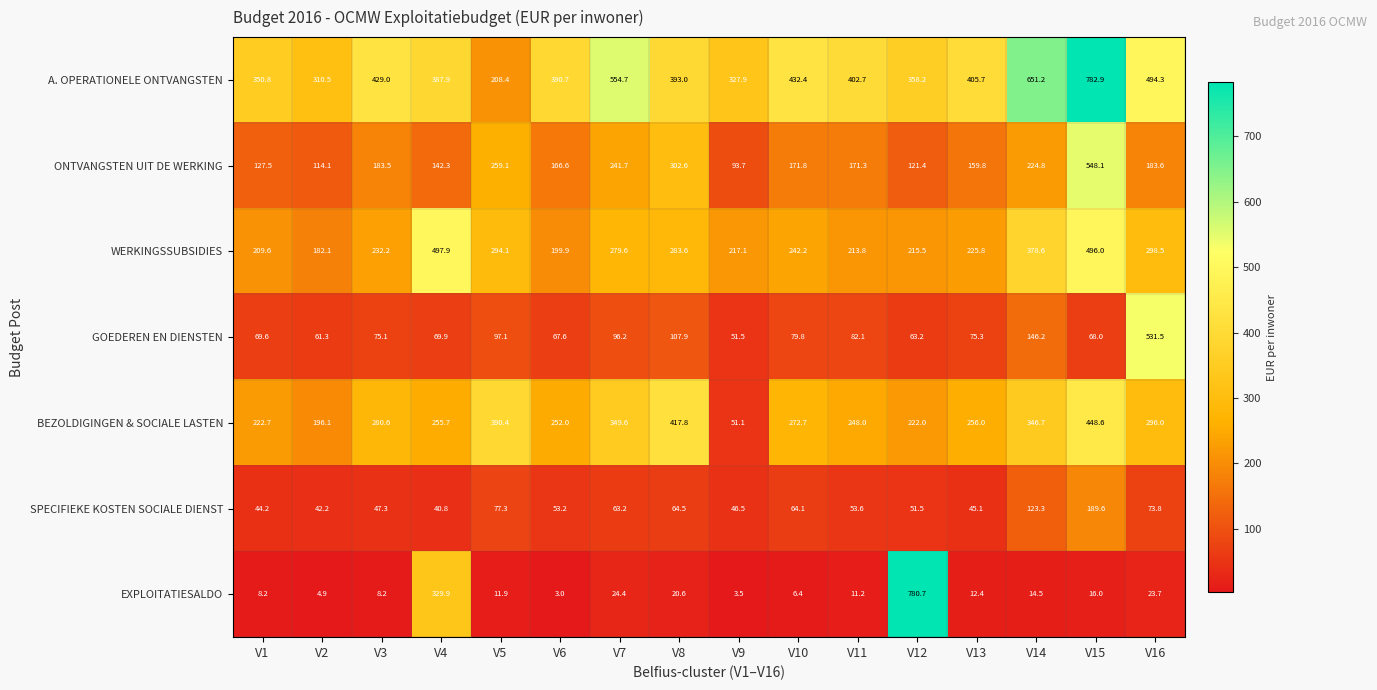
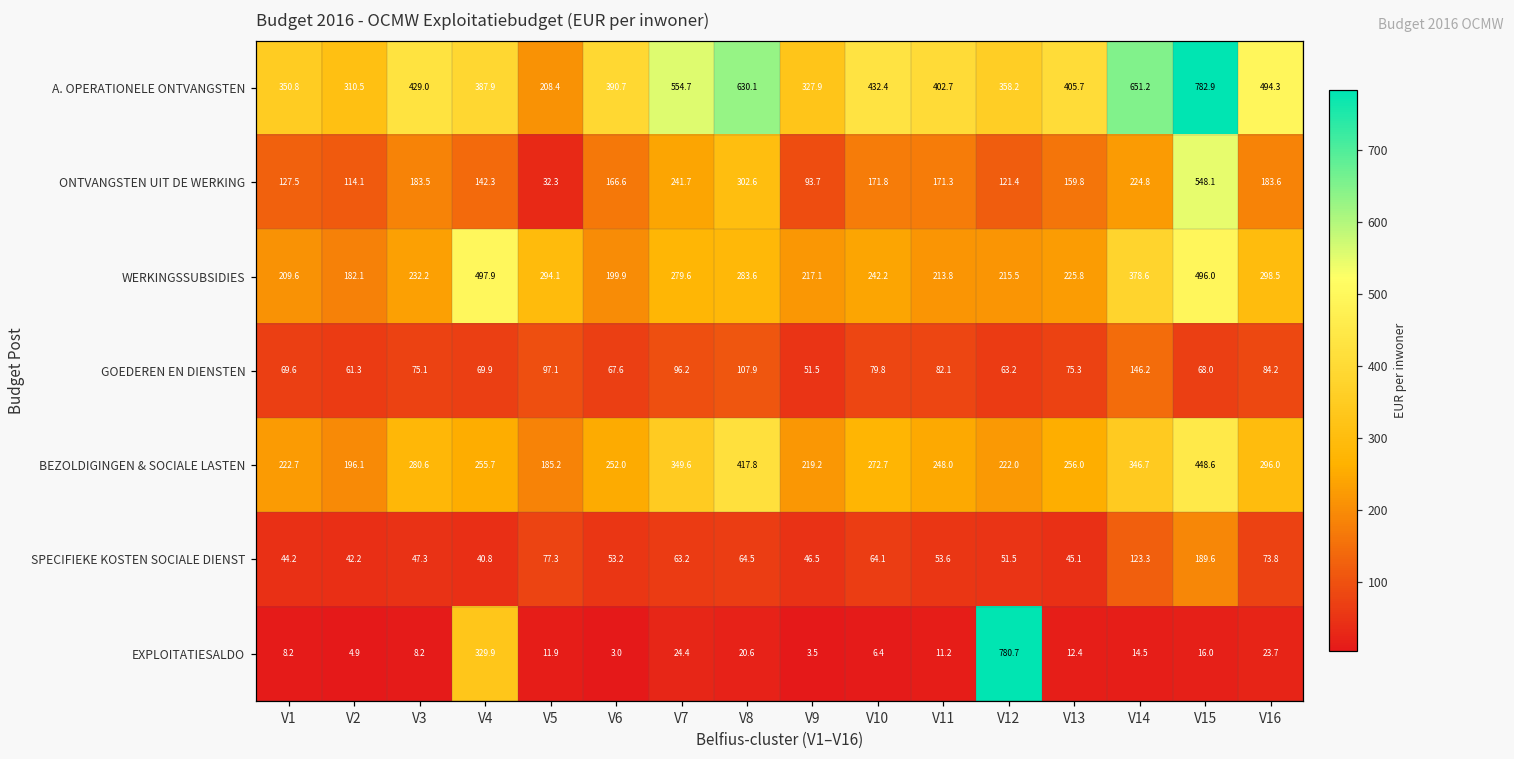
  {
    "A. OPERATIONELE ONTVANGSTEN": {
      "V1": 350.8,
      "V2": 310.5,
      "V3": 429.0,
      "V4": 387.9,
      "V5": 208.4,
      "V6": 390.7,
      "V7": 554.7,
-     "V8": 393.0,
+     "V8": 630.1,
      "V9": 327.9,
      "V10": 432.4,
      "V11": 402.7,
      "V12": 358.2,
      "V13": 405.7,
      "V14": 651.2,
      "V15": 782.9,
      "V16": 494.3
    },
    "ONTVANGSTEN UIT DE WERKING": {
      "V1": 127.5,
      "V2": 114.1,
      "V3": 183.5,
      "V4": 142.3,
-     "V5": 259.1,
+     "V5": 32.3,
      "V6": 166.6,
      "V7": 241.7,
      "V8": 302.6,
      "V9": 93.7,
      "V10": 171.8,
      "V11": 171.3,
      "V12": 121.4,
      "V13": 159.8,
      "V14": 224.8,
      "V15": 548.1,
      "V16": 183.6
    },
    "WERKINGSSUBSIDIES": {
      "V1": 209.6,
      "V2": 182.1,
      "V3": 232.2,
      "V4": 497.9,
      "V5": 294.1,
      "V6": 199.9,
      "V7": 279.6,
      "V8": 283.6,
      "V9": 217.1,
      "V10": 242.2,
      "V11": 213.8,
      "V12": 215.5,
      "V13": 225.8,
      "V14": 378.6,
      "V15": 496.0,
      "V16": 298.5
    },
    "GOEDEREN EN DIENSTEN": {
      "V1": 69.6,
      "V2": 61.3,
      "V3": 75.1,
      "V4": 69.9,
      "V5": 97.1,
      "V6": 67.6,
      "V7": 96.2,
      "V8": 107.9,
      "V9": 51.5,
      "V10": 79.8,
      "V11": 82.1,
      "V12": 63.2,
      "V13": 75.3,
      "V14": 146.2,
      "V15": 68.0,
-     "V16": 531.5
+     "V16": 84.2
    },
    "BEZOLDIGINGEN & SOCIALE LASTEN": {
      "V1": 222.7,
      "V2": 196.1,
      "V3": 280.6,
      "V4": 255.7,
-     "V5": 390.4,
+     "V5": 185.2,
      "V6": 252.0,
      "V7": 349.6,
      "V8": 417.8,
-     "V9": 51.1,
+     "V9": 219.2,
      "V10": 272.7,
      "V11": 248.0,
      "V12": 222.0,
      "V13": 256.0,
      "V14": 346.7,
      "V15": 448.6,
      "V16": 296.0
    },
    "SPECIFIEKE KOSTEN SOCIALE DIENST": {
      "V1": 44.2,
      "V2": 42.2,
      "V3": 47.3,
      "V4": 40.8,
      "V5": 77.3,
      "V6": 53.2,
      "V7": 63.2,
      "V8": 64.5,
      "V9": 46.5,
      "V10": 64.1,
      "V11": 53.6,
      "V12": 51.5,
      "V13": 45.1,
      "V14": 123.3,
      "V15": 189.6,
      "V16": 73.8
    },
    "EXPLOITATIESALDO": {
      "V1": 8.2,
      "V2": 4.9,
      "V3": 8.2,
      "V4": 329.9,
      "V5": 11.9,
      "V6": 3.0,
      "V7": 24.4,
      "V8": 20.6,
      "V9": 3.5,
      "V10": 6.4,
      "V11": 11.2,
      "V12": 780.7,
      "V13": 12.4,
      "V14": 14.5,
      "V15": 16.0,
      "V16": 23.7
    }
  }
